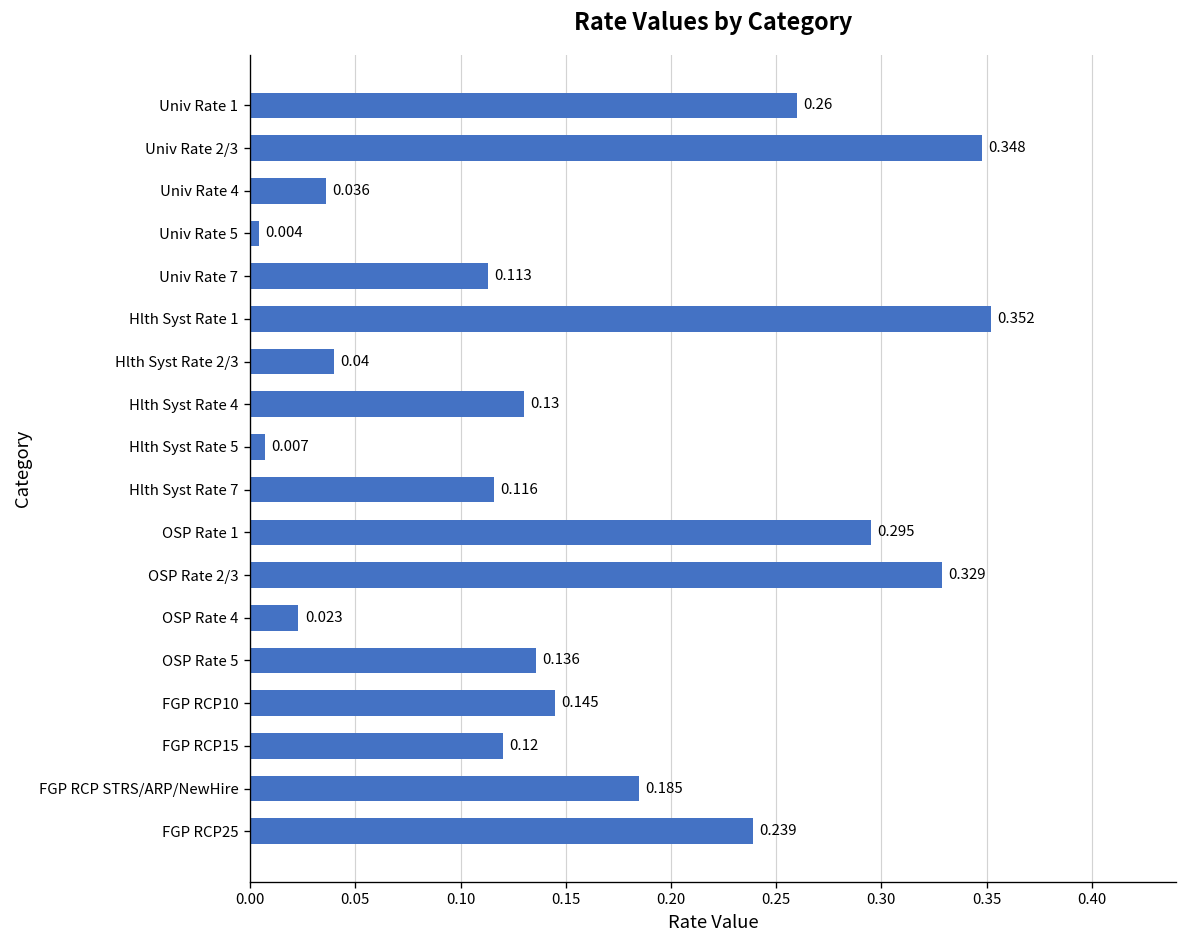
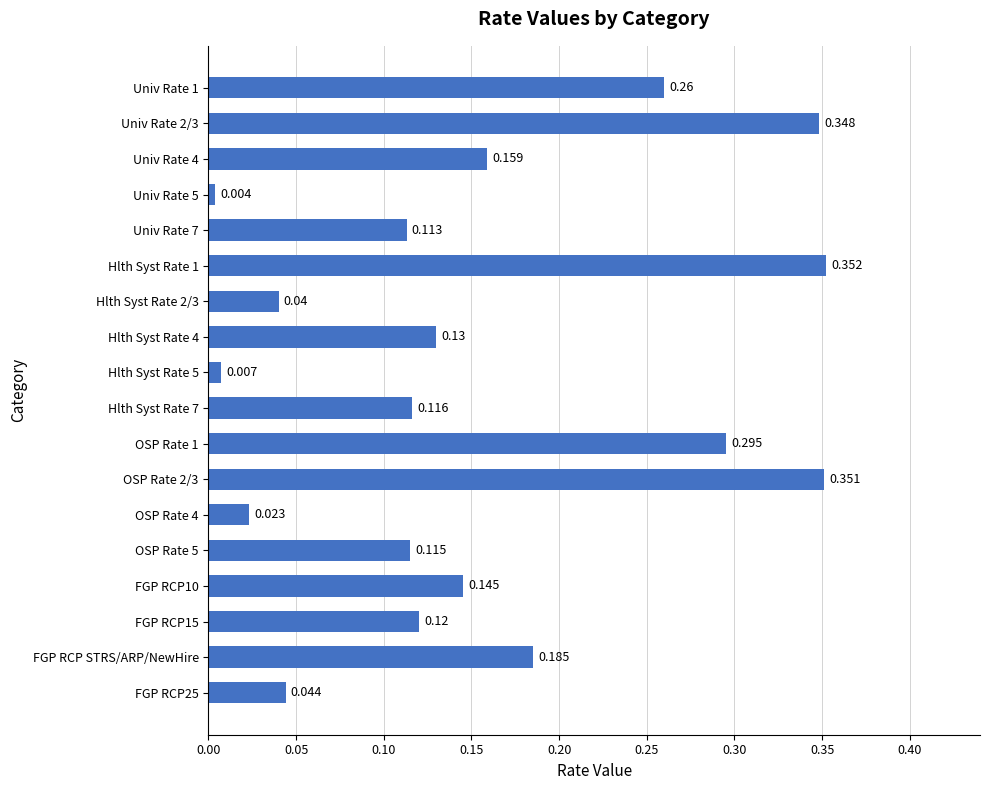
  {
    "Univ Rate 1": 0.26,
    "Univ Rate 2/3": 0.348,
-   "Univ Rate 4": 0.036,
+   "Univ Rate 4": 0.159,
    "Univ Rate 5": 0.004,
    "Univ Rate 7": 0.113,
    "Hlth Syst Rate 1": 0.352,
    "Hlth Syst Rate 2/3": 0.04,
    "Hlth Syst Rate 4": 0.13,
    "Hlth Syst Rate 5": 0.007,
    "Hlth Syst Rate 7": 0.116,
    "OSP Rate 1": 0.295,
-   "OSP Rate 2/3": 0.329,
+   "OSP Rate 2/3": 0.351,
    "OSP Rate 4": 0.023,
-   "OSP Rate 5": 0.136,
+   "OSP Rate 5": 0.115,
    "FGP RCP10": 0.145,
    "FGP RCP15": 0.12,
    "FGP RCP STRS/ARP/NewHire": 0.185,
-   "FGP RCP25": 0.239
+   "FGP RCP25": 0.044
  }
